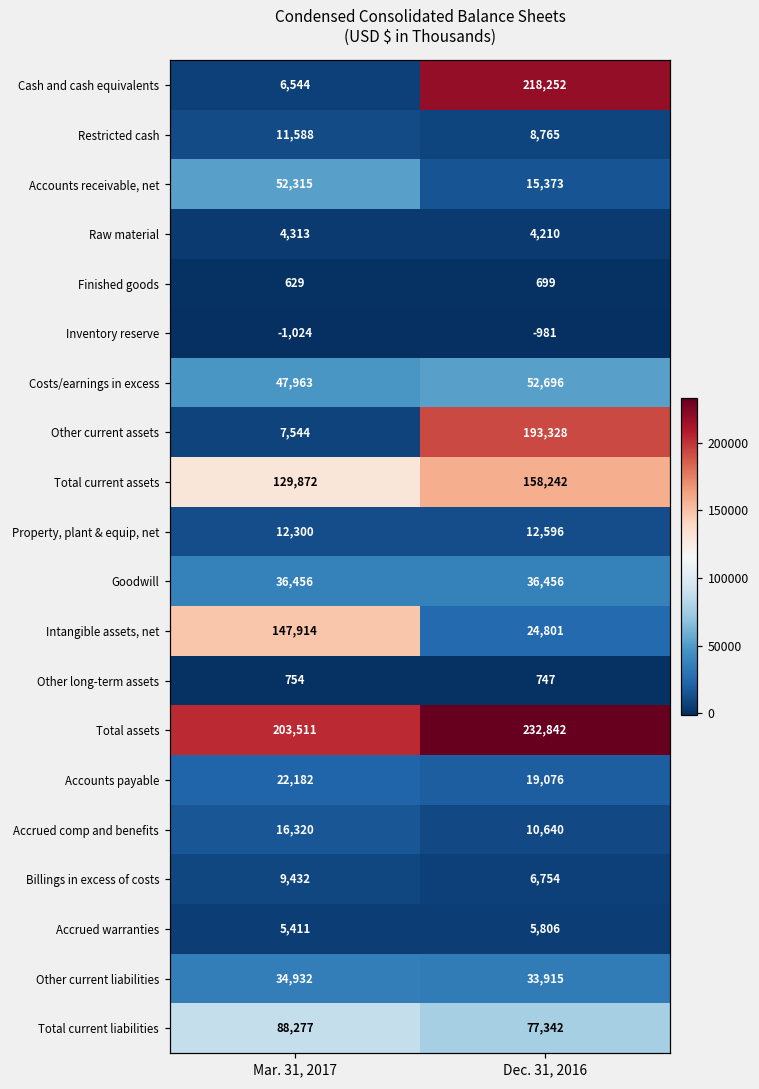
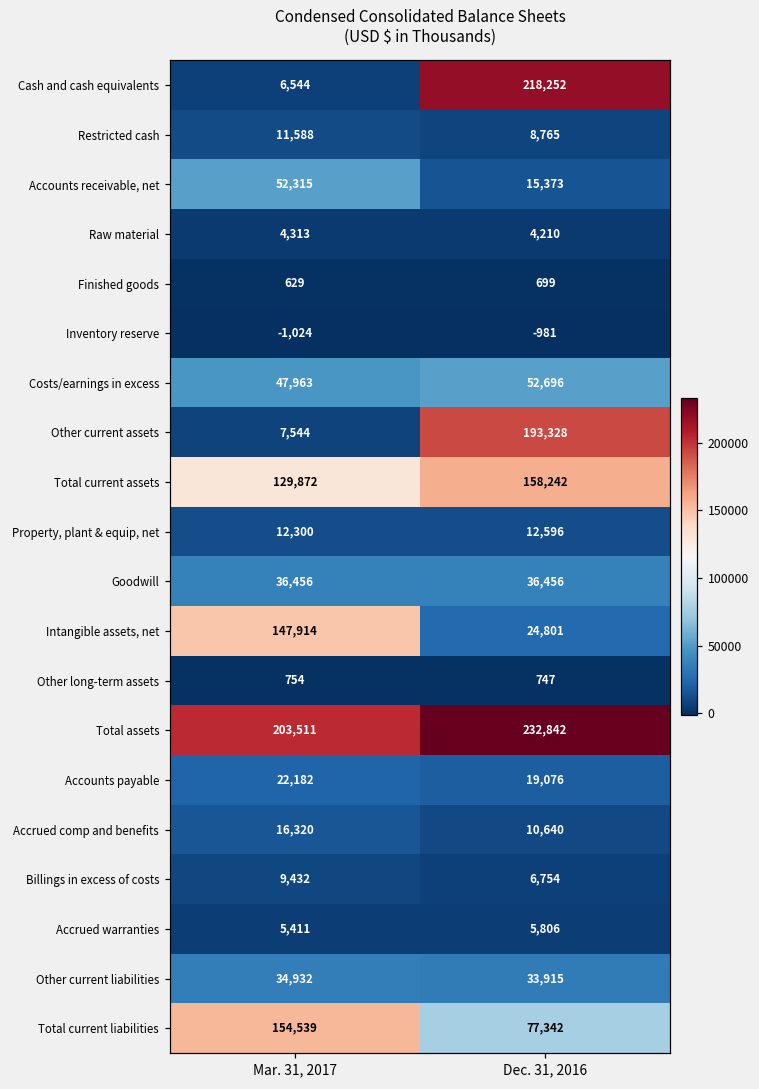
  {
    "Cash and cash equivalents": {
      "Mar. 31, 2017": "6,544",
      "Dec. 31, 2016": "218,252"
    },
    "Restricted cash": {
      "Mar. 31, 2017": "11,588",
      "Dec. 31, 2016": "8,765"
    },
    "Accounts receivable, net": {
      "Mar. 31, 2017": "52,315",
      "Dec. 31, 2016": "15,373"
    },
    "Raw material": {
      "Mar. 31, 2017": "4,313",
      "Dec. 31, 2016": "4,210"
    },
    "Finished goods": {
      "Mar. 31, 2017": "629",
      "Dec. 31, 2016": "699"
    },
    "Inventory reserve": {
      "Mar. 31, 2017": "-1,024",
      "Dec. 31, 2016": "-981"
    },
    "Costs/earnings in excess": {
      "Mar. 31, 2017": "47,963",
      "Dec. 31, 2016": "52,696"
    },
    "Other current assets": {
      "Mar. 31, 2017": "7,544",
      "Dec. 31, 2016": "193,328"
    },
    "Total current assets": {
      "Mar. 31, 2017": "129,872",
      "Dec. 31, 2016": "158,242"
    },
    "Property, plant & equip, net": {
      "Mar. 31, 2017": "12,300",
      "Dec. 31, 2016": "12,596"
    },
    "Goodwill": {
      "Mar. 31, 2017": "36,456",
      "Dec. 31, 2016": "36,456"
    },
    "Intangible assets, net": {
      "Mar. 31, 2017": "147,914",
      "Dec. 31, 2016": "24,801"
    },
    "Other long-term assets": {
      "Mar. 31, 2017": "754",
      "Dec. 31, 2016": "747"
    },
    "Total assets": {
      "Mar. 31, 2017": "203,511",
      "Dec. 31, 2016": "232,842"
    },
    "Accounts payable": {
      "Mar. 31, 2017": "22,182",
      "Dec. 31, 2016": "19,076"
    },
    "Accrued comp and benefits": {
      "Mar. 31, 2017": "16,320",
      "Dec. 31, 2016": "10,640"
    },
    "Billings in excess of costs": {
      "Mar. 31, 2017": "9,432",
      "Dec. 31, 2016": "6,754"
    },
    "Accrued warranties": {
      "Mar. 31, 2017": "5,411",
      "Dec. 31, 2016": "5,806"
    },
    "Other current liabilities": {
      "Mar. 31, 2017": "34,932",
      "Dec. 31, 2016": "33,915"
    },
    "Total current liabilities": {
-     "Mar. 31, 2017": "88,277",
+     "Mar. 31, 2017": "154,539",
      "Dec. 31, 2016": "77,342"
    }
  }
